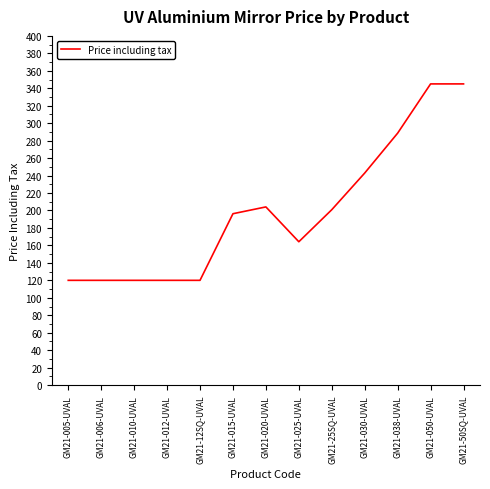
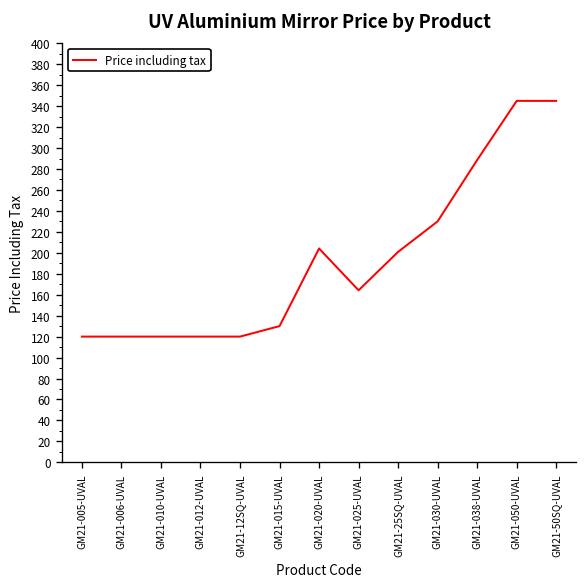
  {
    "GM21-005-UVAL": 120,
    "GM21-006-UVAL": 120,
    "GM21-010-UVAL": 120,
    "GM21-012-UVAL": 120,
    "GM21-12SQ-UVAL": 120,
-   "GM21-015-UVAL": 200,
+   "GM21-015-UVAL": 130,
    "GM21-020-UVAL": 200,
    "GM21-025-UVAL": 160,
    "GM21-25SQ-UVAL": 200,
-   "GM21-030-UVAL": 240,
+   "GM21-030-UVAL": 230,
    "GM21-038-UVAL": 290,
    "GM21-050-UVAL": 350,
    "GM21-50SQ-UVAL": 350
  }
